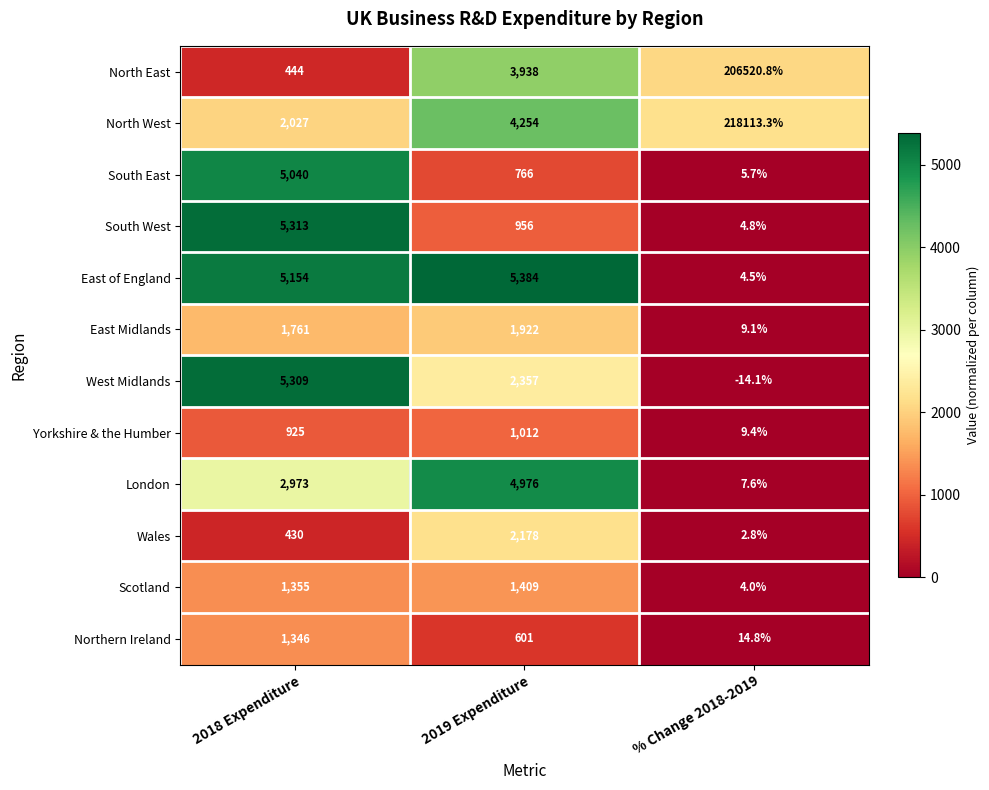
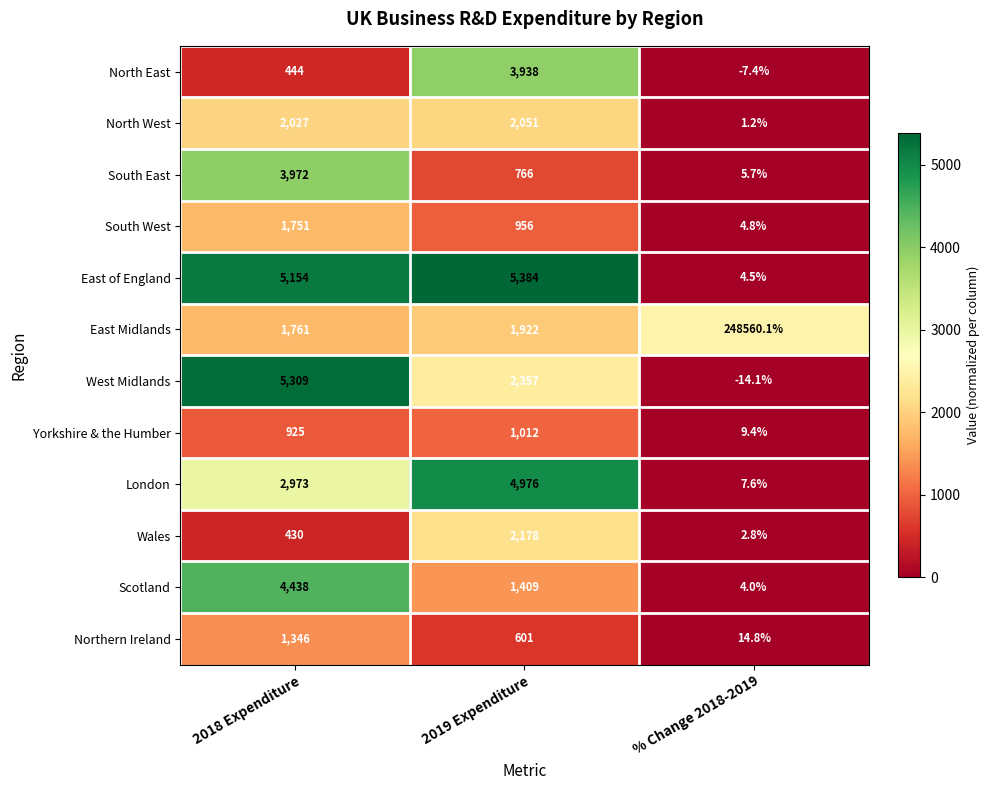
  {
    "North East": {
      "2018 Expenditure": "444",
      "2019 Expenditure": "3,938",
-     "% Change 2018-2019": "206520.8%"
+     "% Change 2018-2019": "-7.4%"
    },
    "North West": {
      "2018 Expenditure": "2,027",
-     "2019 Expenditure": "4,254",
-     "% Change 2018-2019": "218113.3%"
+     "2019 Expenditure": "2,051",
+     "% Change 2018-2019": "1.2%"
    },
    "South East": {
-     "2018 Expenditure": "5,040",
+     "2018 Expenditure": "3,972",
      "2019 Expenditure": "766",
      "% Change 2018-2019": "5.7%"
    },
    "South West": {
-     "2018 Expenditure": "5,313",
+     "2018 Expenditure": "1,751",
      "2019 Expenditure": "956",
      "% Change 2018-2019": "4.8%"
    },
    "East of England": {
      "2018 Expenditure": "5,154",
      "2019 Expenditure": "5,384",
      "% Change 2018-2019": "4.5%"
    },
    "East Midlands": {
      "2018 Expenditure": "1,761",
      "2019 Expenditure": "1,922",
-     "% Change 2018-2019": "9.1%"
+     "% Change 2018-2019": "248560.1%"
    },
    "West Midlands": {
      "2018 Expenditure": "5,309",
      "2019 Expenditure": "2,357",
      "% Change 2018-2019": "-14.1%"
    },
    "Yorkshire & the Humber": {
      "2018 Expenditure": "925",
      "2019 Expenditure": "1,012",
      "% Change 2018-2019": "9.4%"
    },
    "London": {
      "2018 Expenditure": "2,973",
      "2019 Expenditure": "4,976",
      "% Change 2018-2019": "7.6%"
    },
    "Wales": {
      "2018 Expenditure": "430",
      "2019 Expenditure": "2,178",
      "% Change 2018-2019": "2.8%"
    },
    "Scotland": {
-     "2018 Expenditure": "1,355",
+     "2018 Expenditure": "4,438",
      "2019 Expenditure": "1,409",
      "% Change 2018-2019": "4.0%"
    },
    "Northern Ireland": {
      "2018 Expenditure": "1,346",
      "2019 Expenditure": "601",
      "% Change 2018-2019": "14.8%"
    }
  }
